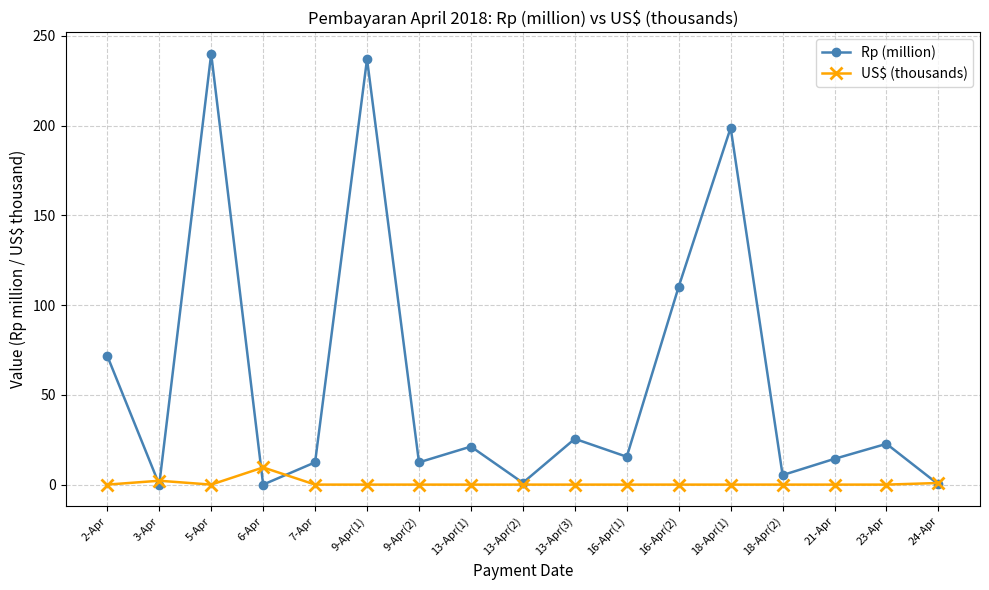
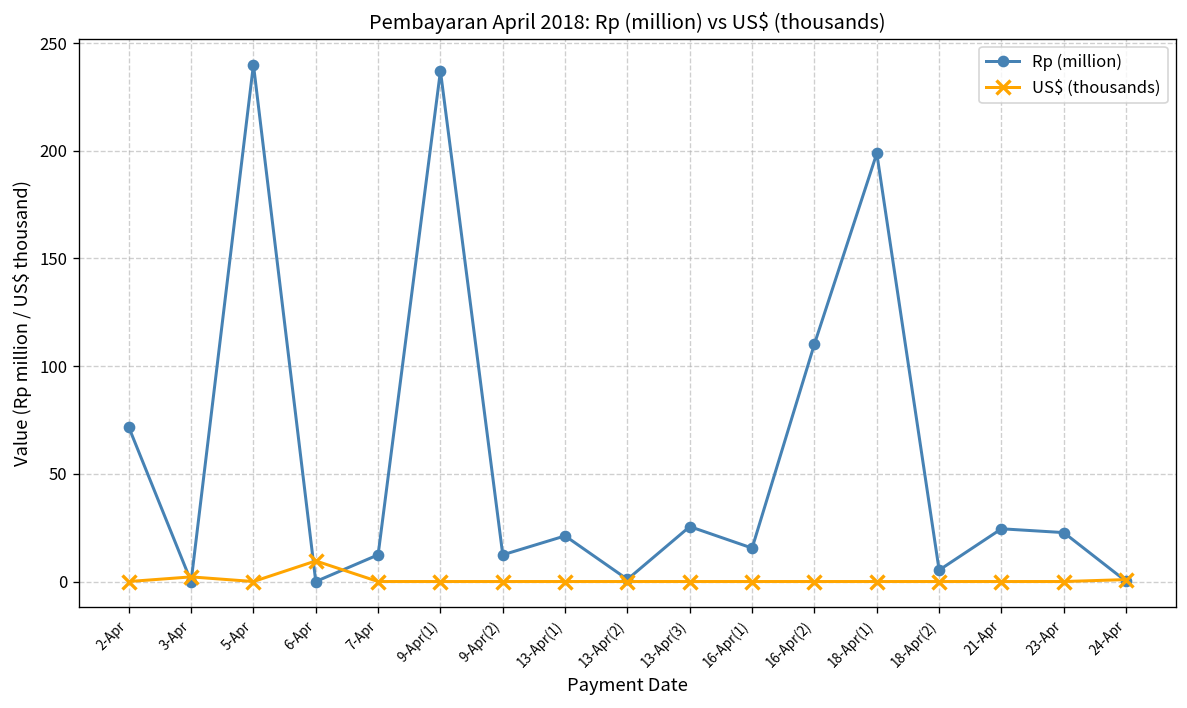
  {
    "Rp (million)": {
      "2-Apr": 72,
      "3-Apr": 0,
      "5-Apr": 240,
      "6-Apr": 0,
      "7-Apr": 12,
      "9-Apr(1)": 237,
      "9-Apr(2)": 12,
      "13-Apr(1)": 21,
      "13-Apr(3)": 26,
      "16-Apr(1)": 16,
      "16-Apr(2)": 110,
      "18-Apr(1)": 199,
      "18-Apr(2)": 5,
-     "21-Apr": 14,
+     "21-Apr": 24,
      "23-Apr": 23
    },
    "US$ (thousands)": {
      "2-Apr": 0,
      "3-Apr": 2,
      "5-Apr": 0,
      "6-Apr": 10,
      "7-Apr": 0,
      "9-Apr(1)": 0,
      "9-Apr(2)": 0,
      "13-Apr(1)": 0,
      "13-Apr(3)": 0,
      "16-Apr(1)": 0,
      "16-Apr(2)": 0,
      "18-Apr(1)": 0,
      "18-Apr(2)": 0,
      "21-Apr": 0,
      "23-Apr": 0
    }
  }
